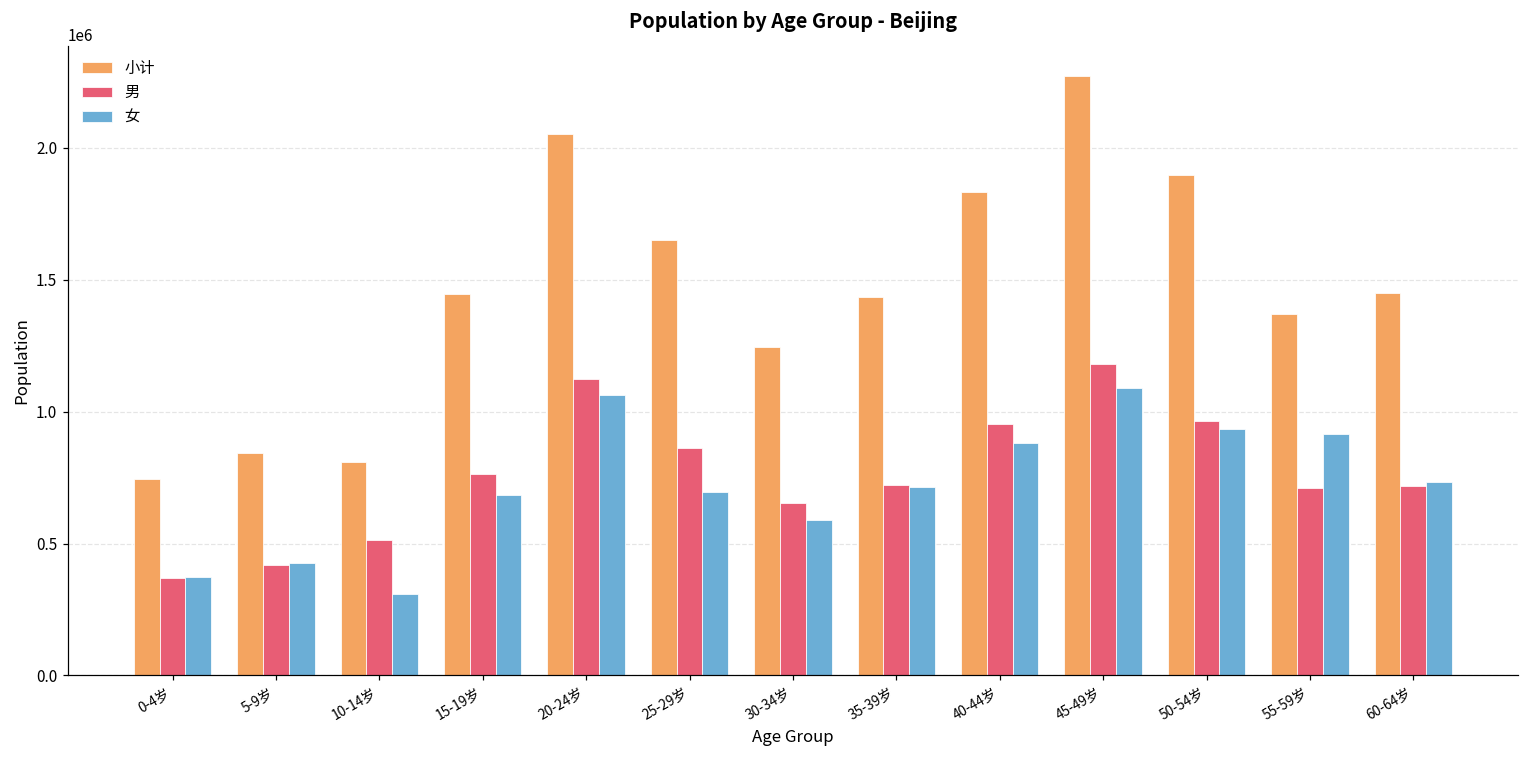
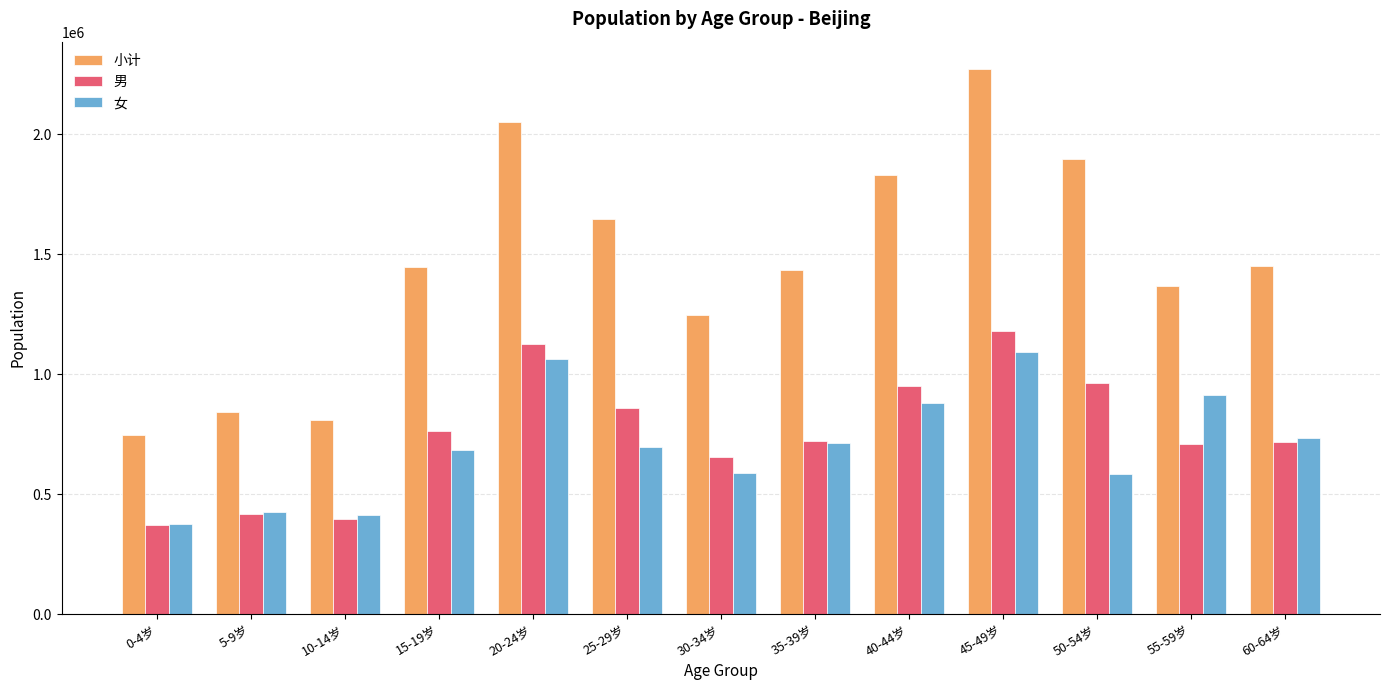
  {
    "小计": {
      "0-4岁": 750000,
      "5-9岁": 840000,
      "10-14岁": 810000,
      "15-19岁": 1440000,
      "20-24岁": 2050000,
      "25-29岁": 1650000,
      "30-34岁": 1250000,
      "35-39岁": 1430000,
      "40-44岁": 1830000,
      "45-49岁": 2270000,
      "50-54岁": 1900000,
      "55-59岁": 1370000,
      "60-64岁": 1450000
    },
    "男": {
      "0-4岁": 370000,
      "5-9岁": 420000,
-     "10-14岁": 510000,
+     "10-14岁": 400000,
      "15-19岁": 760000,
      "20-24岁": 1120000,
      "25-29岁": 860000,
      "30-34岁": 660000,
      "35-39岁": 720000,
      "40-44岁": 950000,
      "45-49岁": 1180000,
      "50-54岁": 960000,
      "55-59岁": 710000,
      "60-64岁": 720000
    },
    "女": {
      "0-4岁": 370000,
      "5-9岁": 420000,
-     "10-14岁": 310000,
+     "10-14岁": 410000,
      "15-19岁": 680000,
      "20-24岁": 1060000,
      "25-29岁": 700000,
      "30-34岁": 590000,
      "35-39岁": 710000,
      "40-44岁": 880000,
      "45-49岁": 1090000,
-     "50-54岁": 930000,
+     "50-54岁": 580000,
      "55-59岁": 910000,
      "60-64岁": 730000
    }
  }
